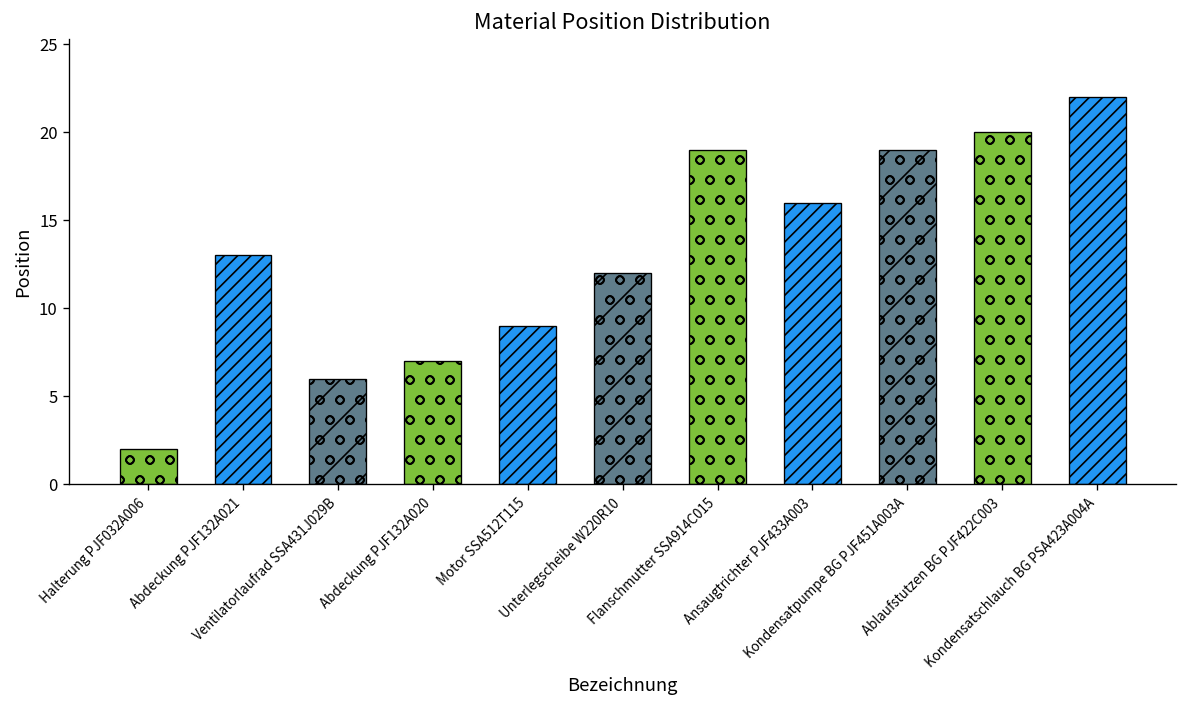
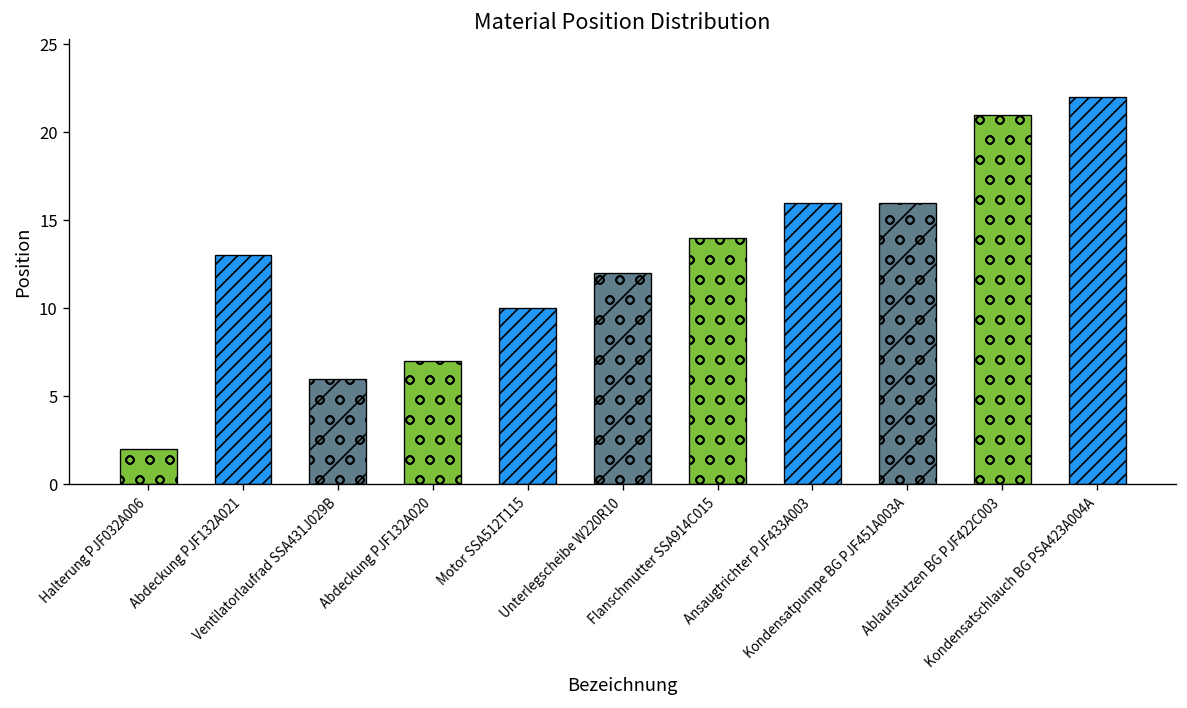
  {
    "Halterung PJF032A006": 2,
    "Abdeckung PJF132A021": 13,
    "Ventilatorlaufrad SSA431J029B": 6,
    "Abdeckung PJF132A020": 7,
-   "Motor SSA512T115": 9,
+   "Motor SSA512T115": 10,
    "Unterlegscheibe W220R10": 12,
-   "Flanschmutter SSA914C015": 19,
+   "Flanschmutter SSA914C015": 14,
    "Ansaugtrichter PJF433A003": 16,
-   "Kondensatpumpe BG PJF451A003A": 19,
-   "Ablaufstutzen BG PJF422C003": 20,
+   "Kondensatpumpe BG PJF451A003A": 16,
+   "Ablaufstutzen BG PJF422C003": 21,
    "Kondensatschlauch BG PSA423A004A": 22
  }
